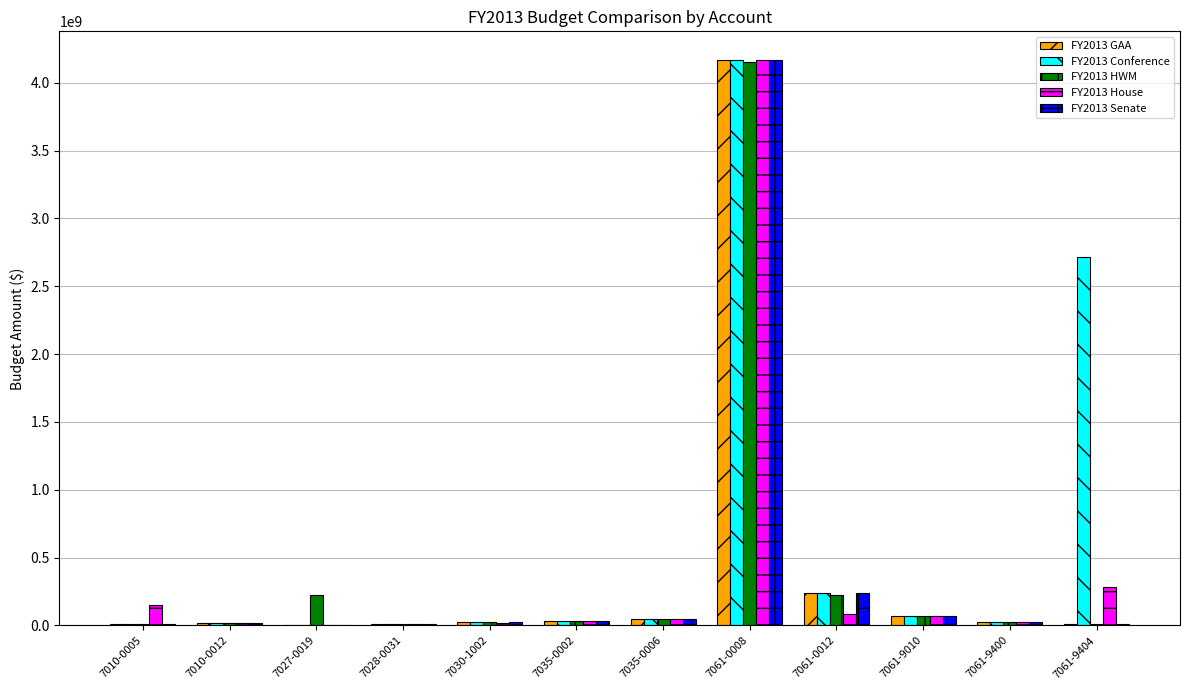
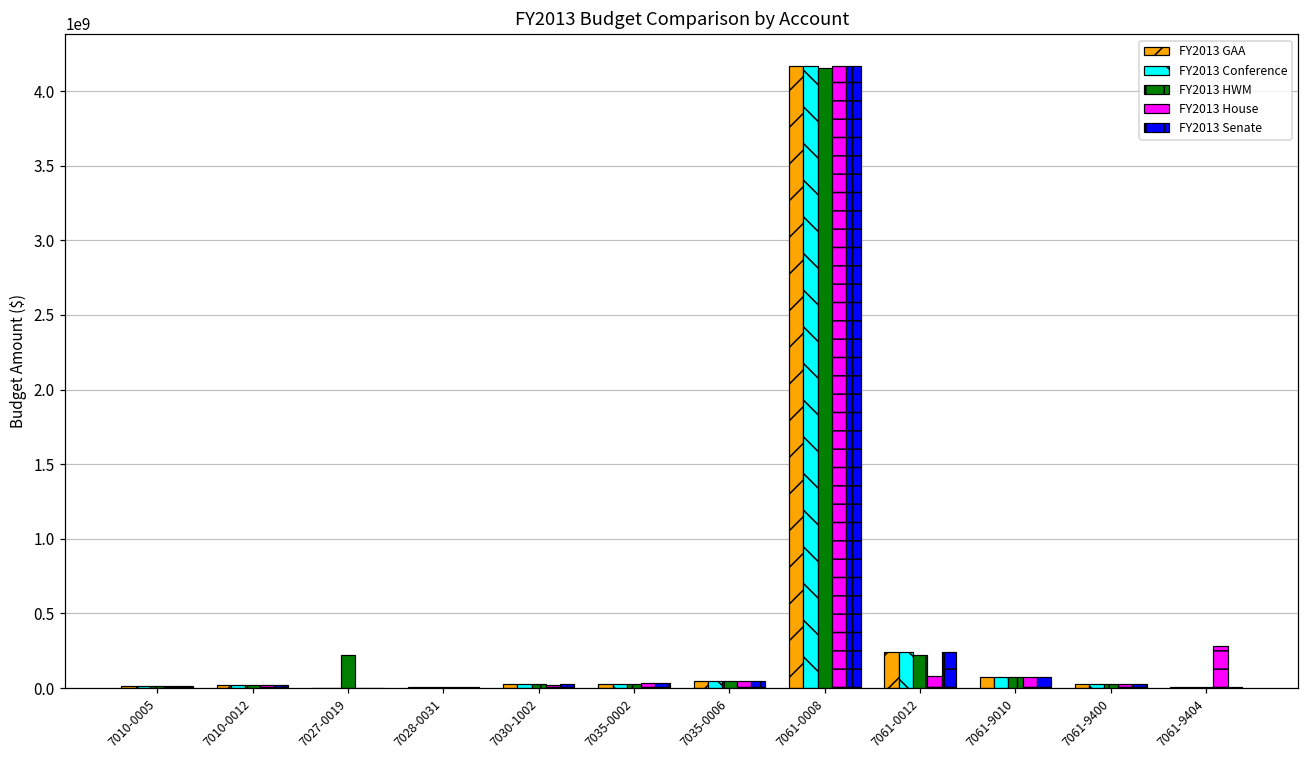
  {
    "FY2013 GAA": {
      "7010-0012": 20000000,
      "7030-1002": 20000000,
      "7035-0002": 30000000,
      "7035-0006": 50000000,
      "7061-0008": 4170000000,
      "7061-0012": 240000000,
      "7061-9010": 70000000,
      "7061-9400": 20000000
    },
    "FY2013 Conference": {
      "7010-0012": 20000000,
      "7030-1002": 20000000,
      "7035-0002": 30000000,
      "7035-0006": 50000000,
      "7061-0008": 4170000000,
      "7061-0012": 240000000,
      "7061-9010": 70000000,
      "7061-9400": 20000000,
-     "7061-9404": 2710000000
+     "7061-9404": 10000000
    },
    "FY2013 HWM": {
      "7010-0012": 20000000,
      "7027-0019": 220000000,
      "7030-1002": 30000000,
      "7035-0002": 30000000,
      "7035-0006": 50000000,
      "7061-0008": 4150000000,
      "7061-0012": 220000000,
      "7061-9010": 70000000,
      "7061-9400": 20000000
    },
    "FY2013 House": {
-     "7010-0005": 150000000,
+     "7010-0005": 10000000,
      "7030-1002": 20000000,
      "7035-0002": 30000000,
      "7035-0006": 50000000,
      "7061-0008": 4170000000,
      "7061-0012": 80000000,
      "7061-9010": 70000000,
      "7061-9400": 20000000,
      "7061-9404": 280000000
    },
    "FY2013 Senate": {
      "7030-1002": 20000000,
      "7035-0002": 30000000,
      "7035-0006": 50000000,
      "7061-0008": 4170000000,
      "7061-0012": 240000000,
      "7061-9010": 70000000,
      "7061-9400": 20000000
    }
  }
